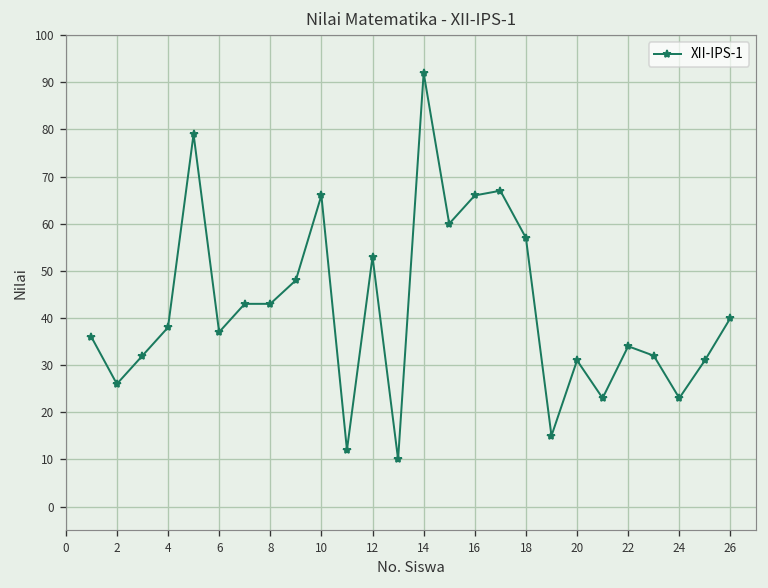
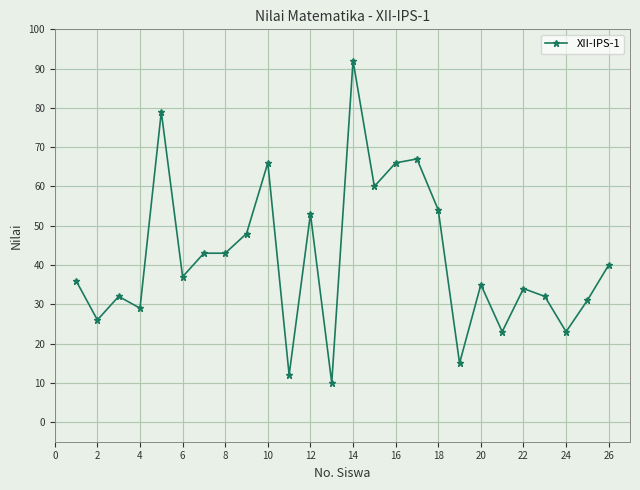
  {
    "2": 26,
-   "4": 38,
+   "4": 29,
    "6": 37,
    "8": 43,
    "10": 66,
    "12": 53,
    "14": 92,
    "16": 66,
-   "18": 57,
-   "20": 31,
+   "18": 54,
+   "20": 35,
    "22": 34,
    "24": 23,
    "26": 40
  }
